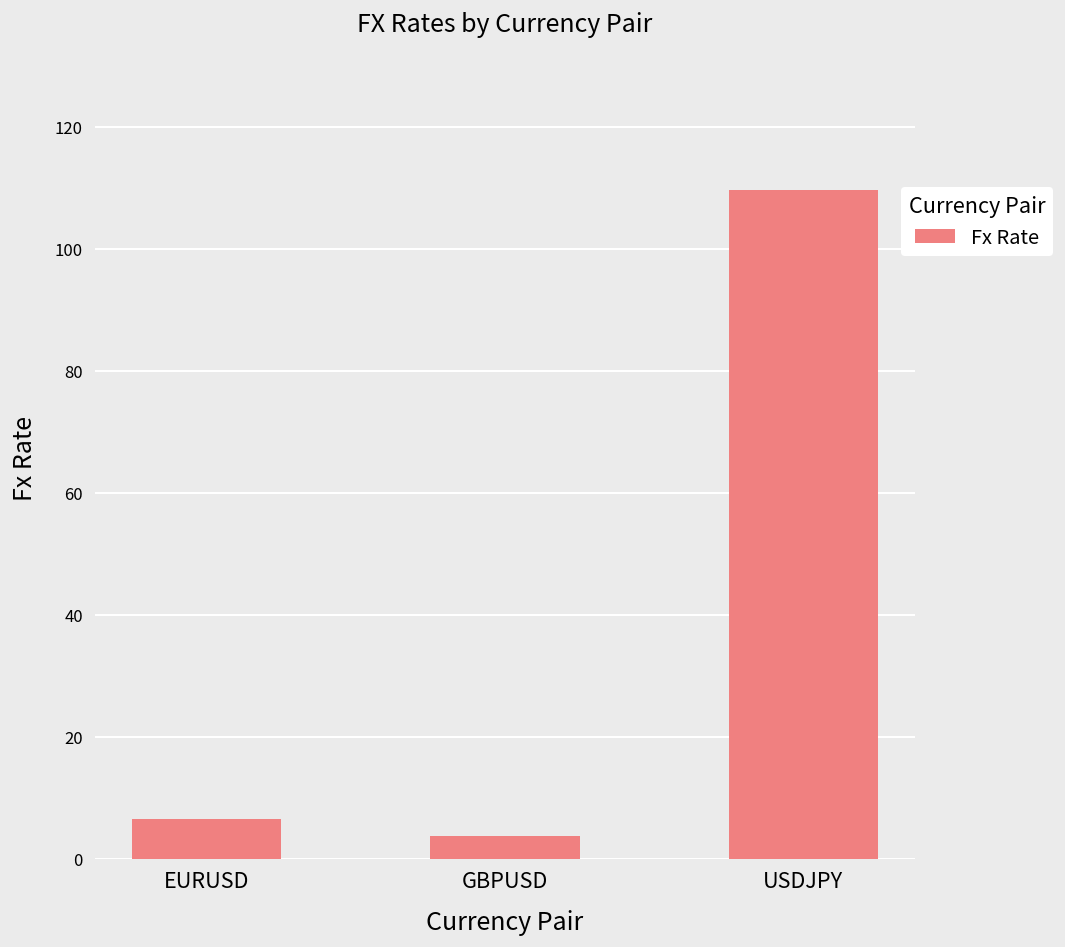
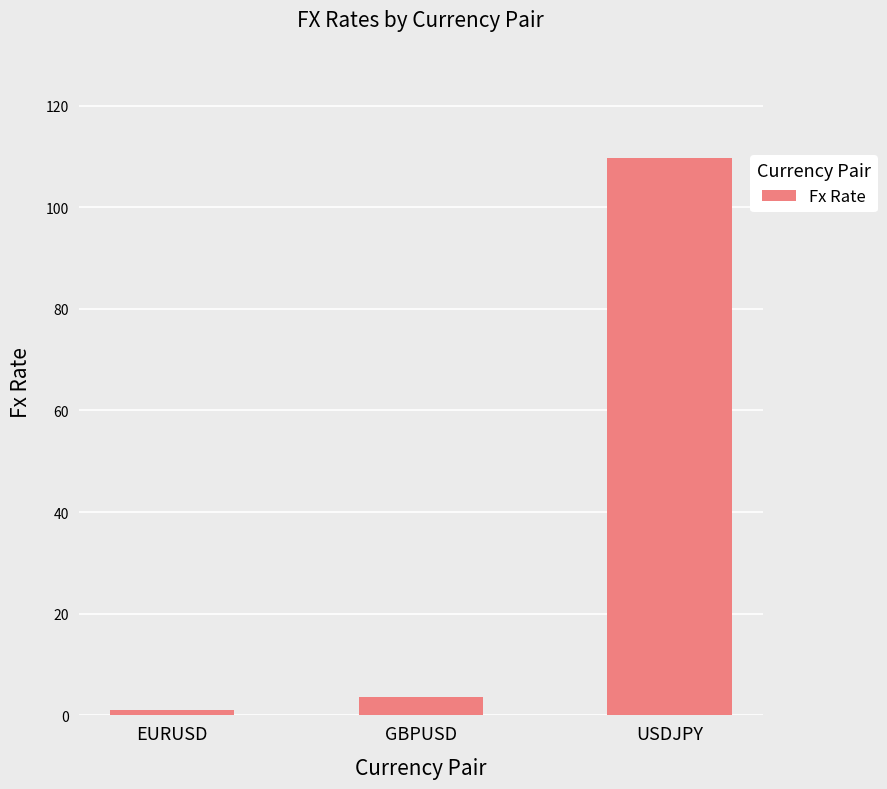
  {
-   "EURUSD": 6,
+   "EURUSD": 1,
    "GBPUSD": 4,
    "USDJPY": 110
  }
